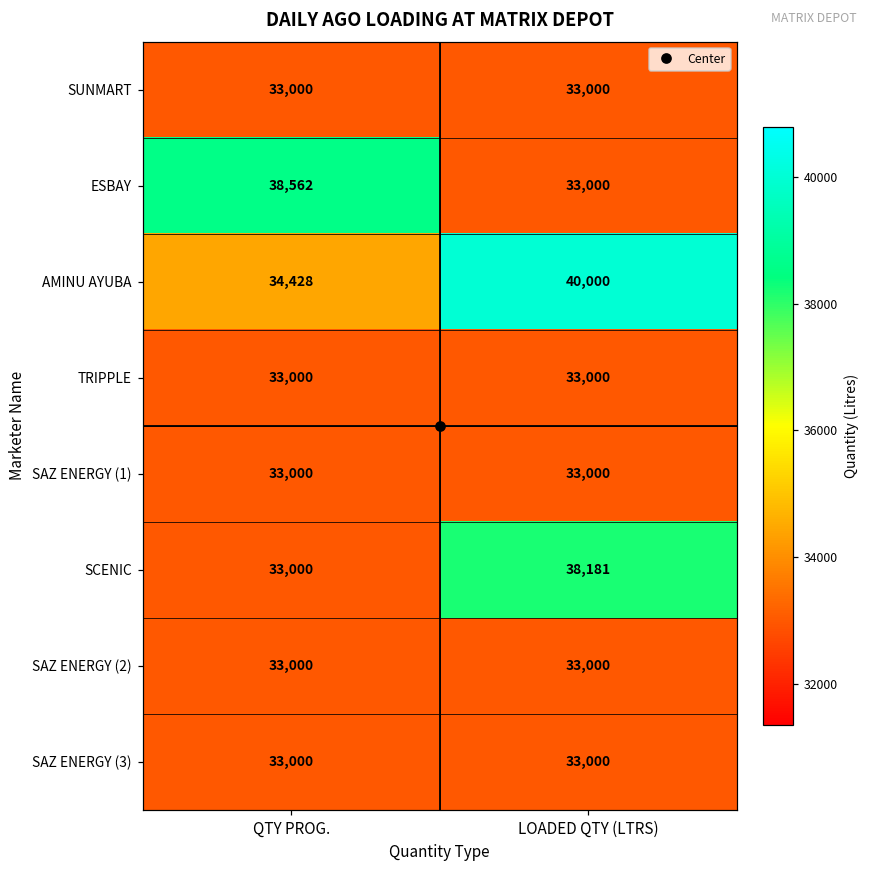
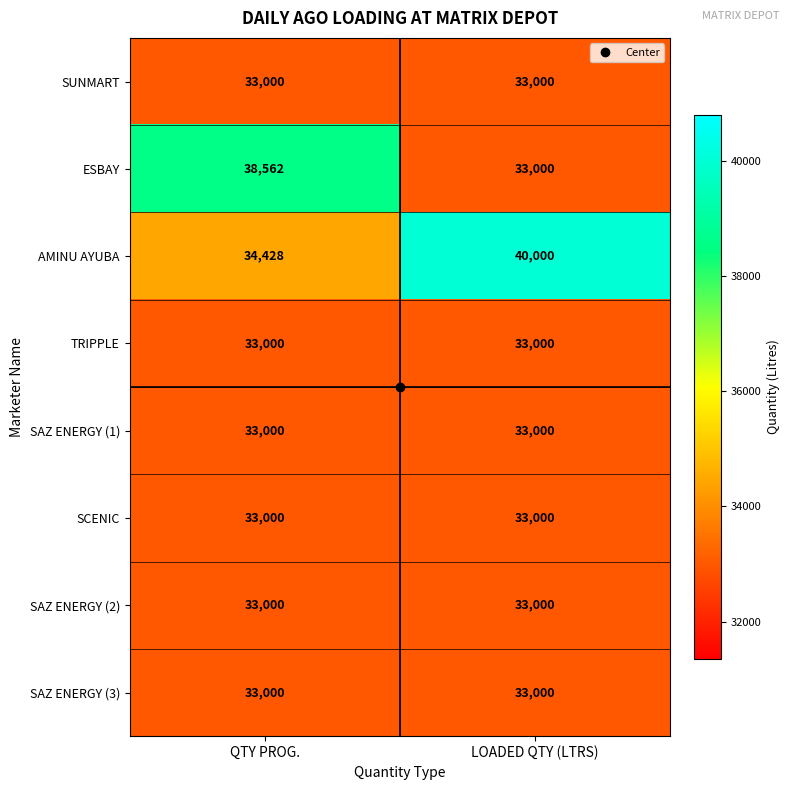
  {
    "SUNMART": {
      "QTY PROG.": "33,000",
      "LOADED QTY (LTRS)": "33,000"
    },
    "ESBAY": {
      "QTY PROG.": "38,562",
      "LOADED QTY (LTRS)": "33,000"
    },
    "AMINU AYUBA": {
      "QTY PROG.": "34,428",
      "LOADED QTY (LTRS)": "40,000"
    },
    "TRIPPLE": {
      "QTY PROG.": "33,000",
      "LOADED QTY (LTRS)": "33,000"
    },
    "SAZ ENERGY (1)": {
      "QTY PROG.": "33,000",
      "LOADED QTY (LTRS)": "33,000"
    },
    "SCENIC": {
      "QTY PROG.": "33,000",
-     "LOADED QTY (LTRS)": "38,181"
+     "LOADED QTY (LTRS)": "33,000"
    },
    "SAZ ENERGY (2)": {
      "QTY PROG.": "33,000",
      "LOADED QTY (LTRS)": "33,000"
    },
    "SAZ ENERGY (3)": {
      "QTY PROG.": "33,000",
      "LOADED QTY (LTRS)": "33,000"
    }
  }
